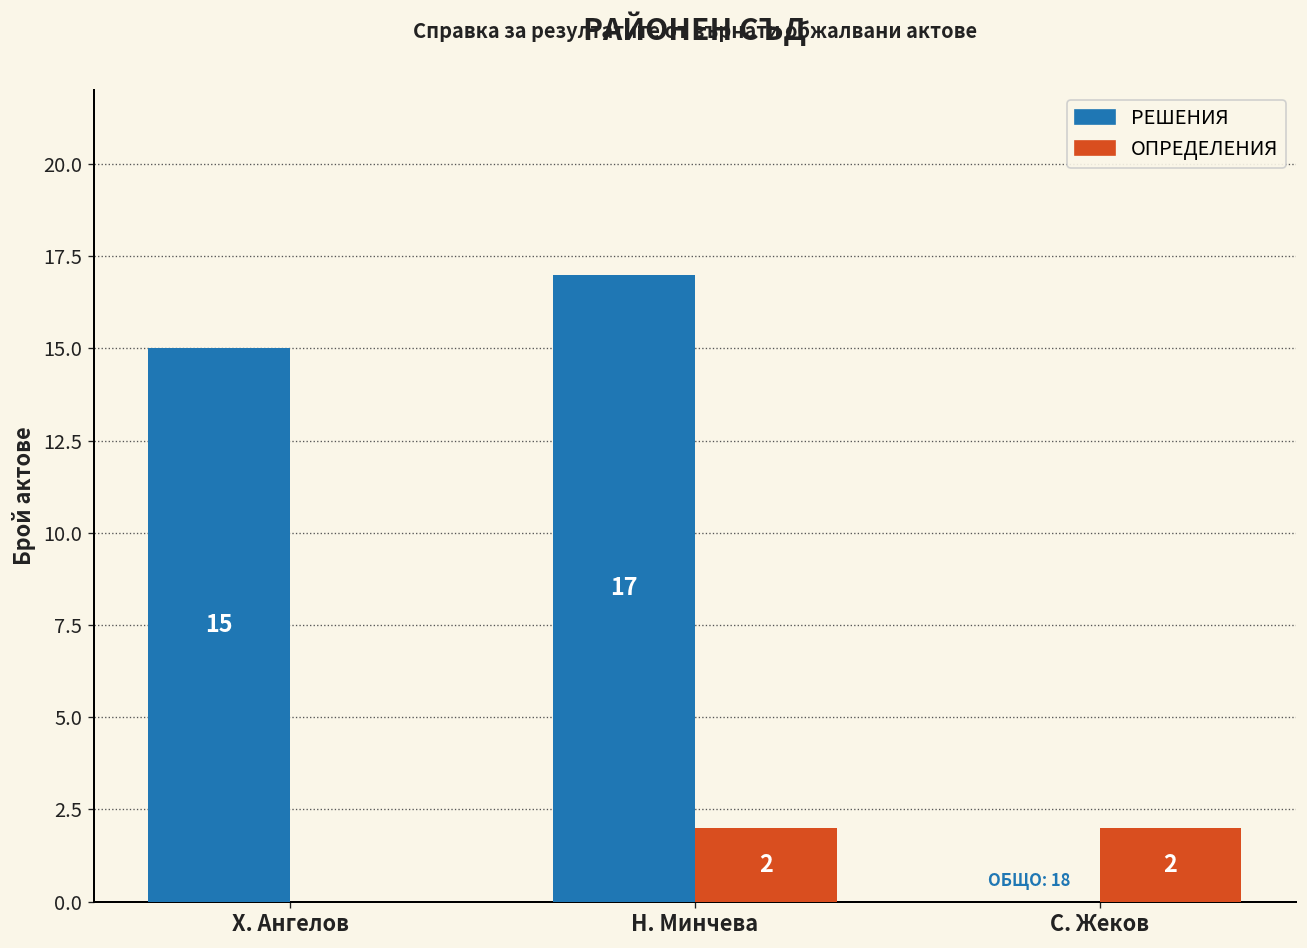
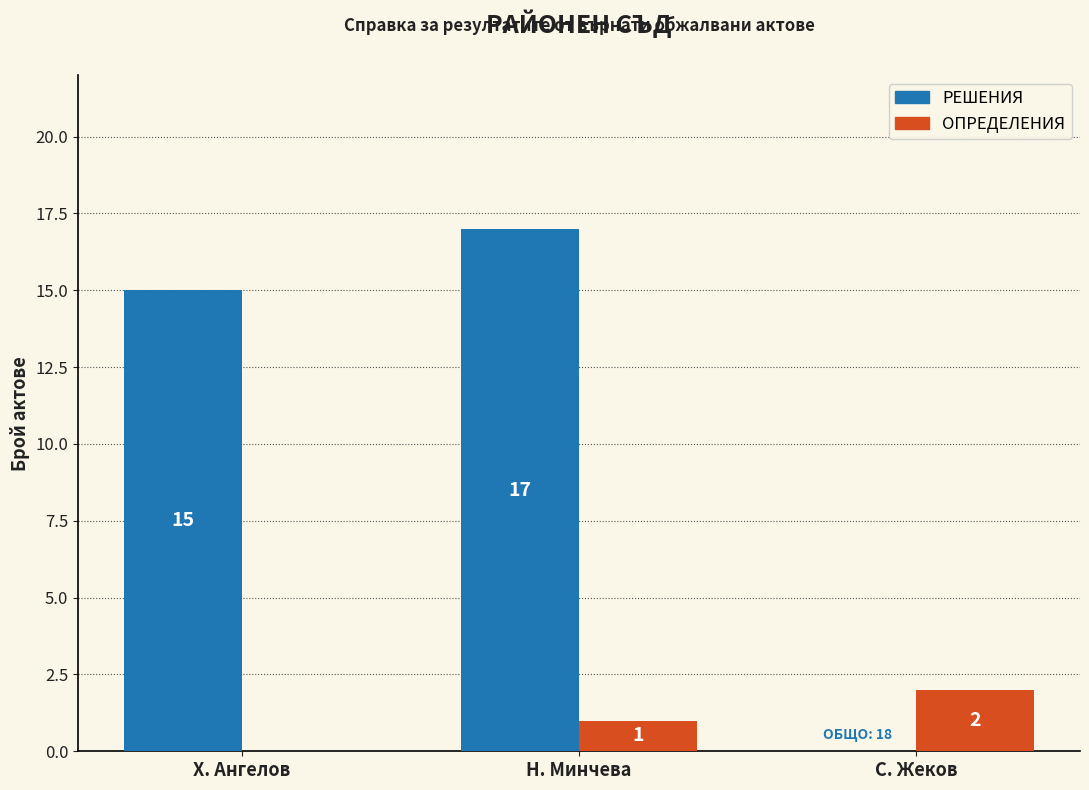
  {
    "РЕШЕНИЯ": {
      "Х. Ангелов": 15,
      "Н. Минчева": 17
    },
    "ОПРЕДЕЛЕНИЯ": {
-     "Н. Минчева": 2,
+     "Н. Минчева": 1,
      "С. Жеков": 2
    }
  }
